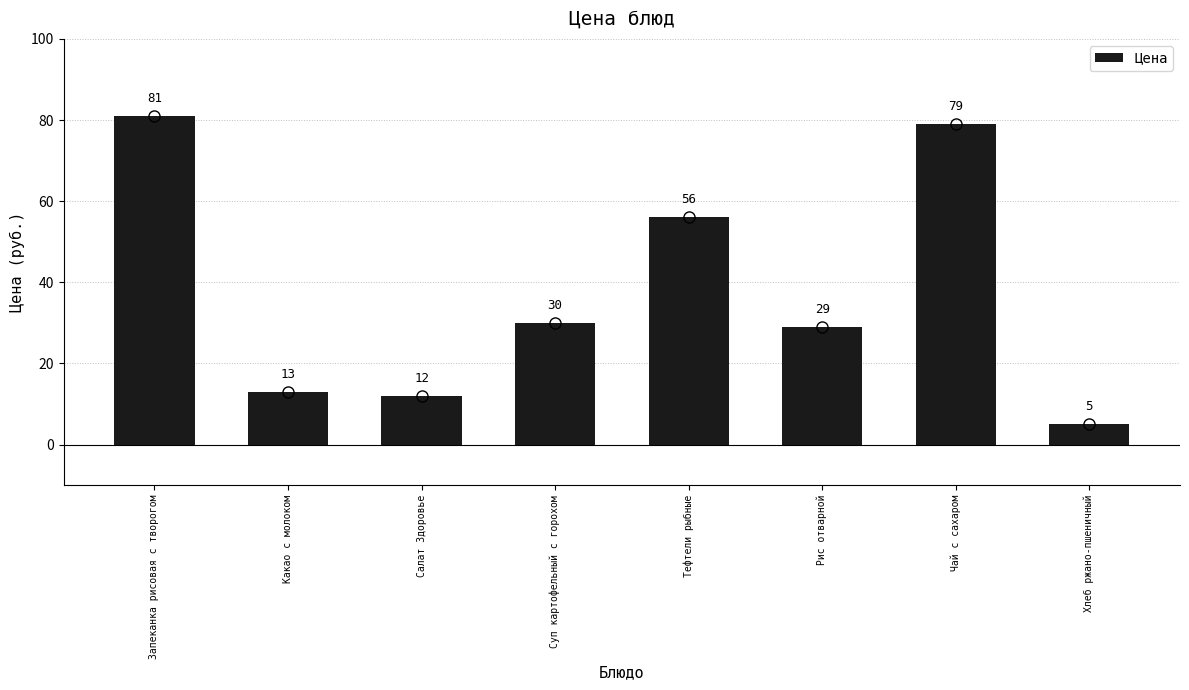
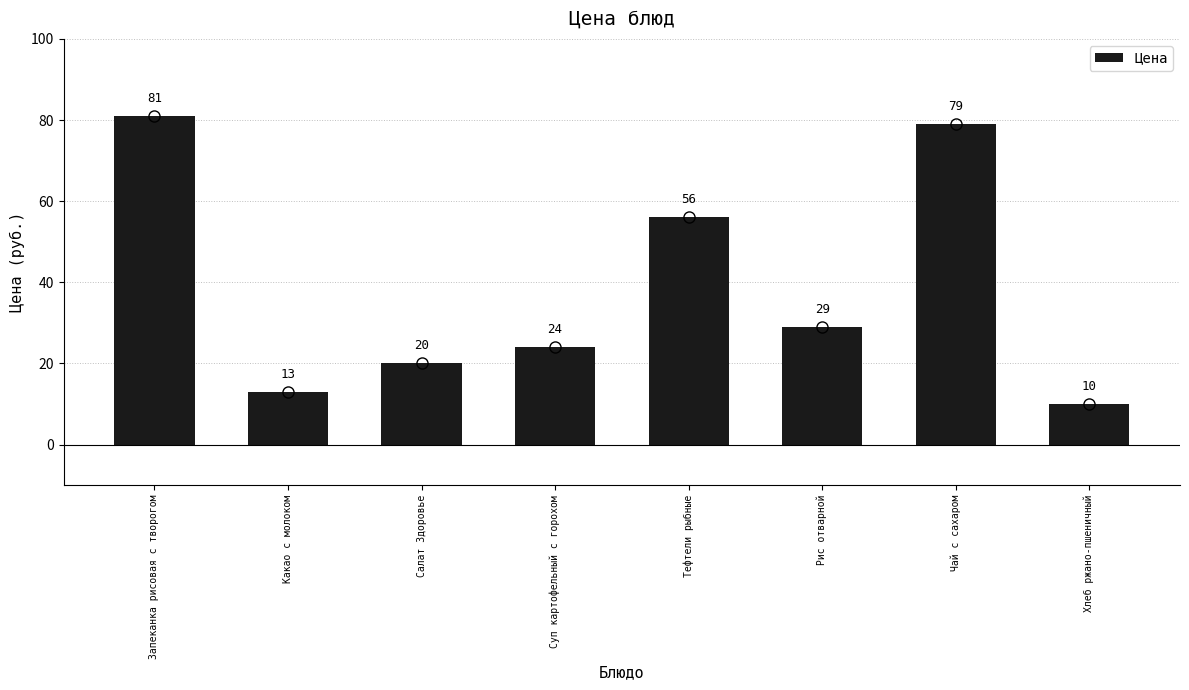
  {
    "Цена": {
      "Запеканка рисовая с творогом": 81,
      "Какао с молоком": 13,
-     "Салат Здоровье": 12,
-     "Суп картофельный с горохом": 30,
+     "Салат Здоровье": 20,
+     "Суп картофельный с горохом": 24,
      "Тефтели рыбные": 56,
      "Рис отварной": 29,
      "Чай с сахаром": 79,
-     "Хлеб ржано-пшеничный": 5
+     "Хлеб ржано-пшеничный": 10
    }
  }
